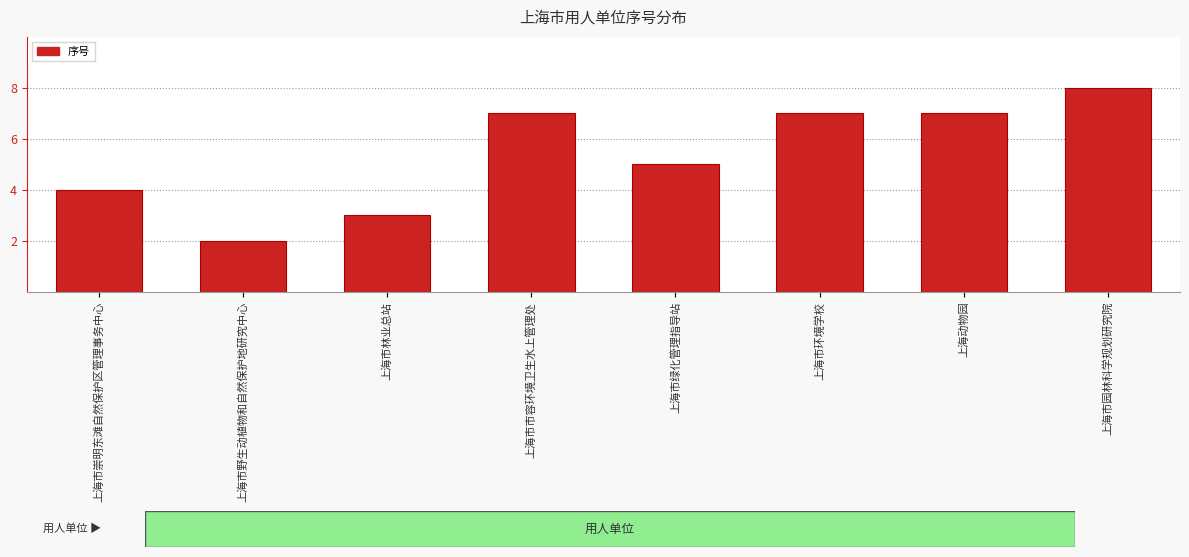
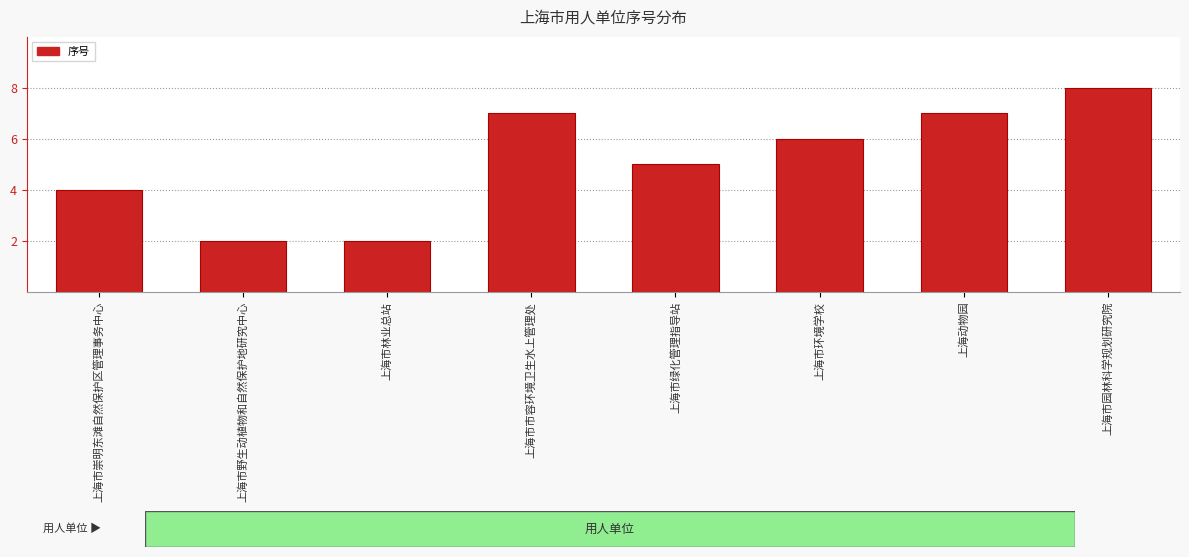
  {
    "上海市崇明东滩自然保护区管理事务中心": 4,
    "上海市野生动植物和自然保护地研究中心": 2,
-   "上海市林业总站": 3,
+   "上海市林业总站": 2,
    "上海市市容环境卫生水上管理处": 7,
    "上海市绿化管理指导站": 5,
-   "上海市环境学校": 7,
+   "上海市环境学校": 6,
    "上海动物园": 7,
    "上海市园林科学规划研究院": 8
  }
